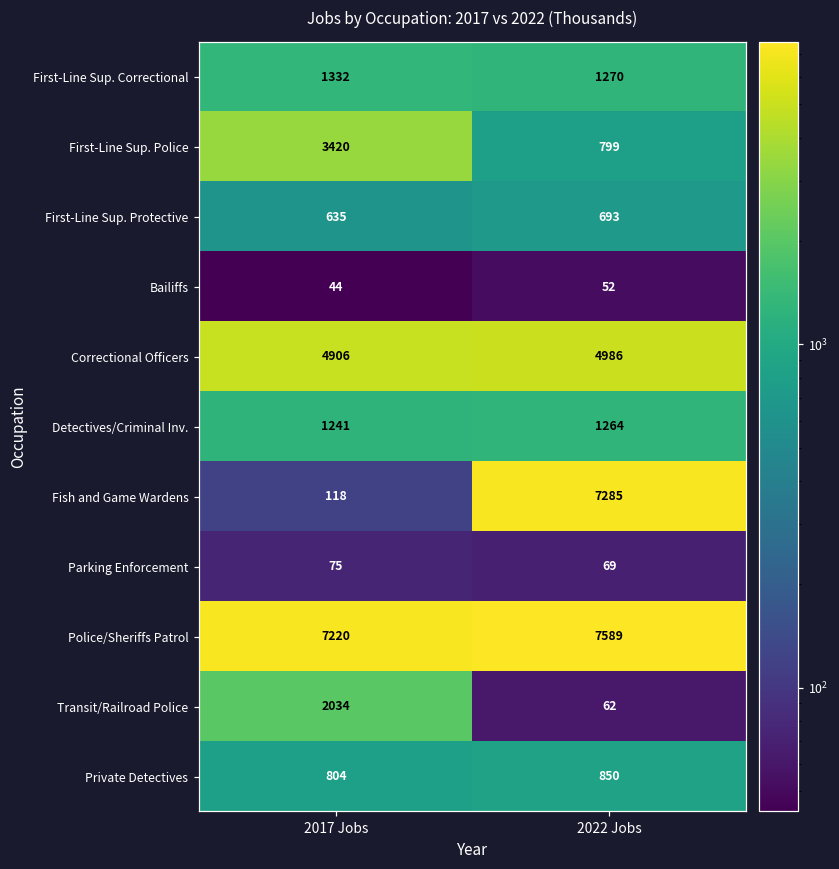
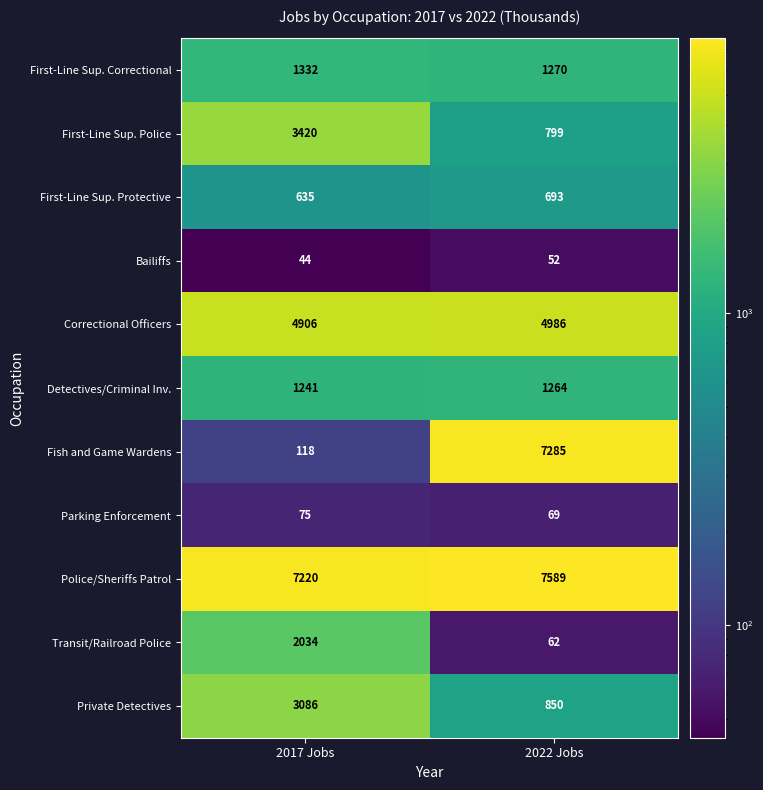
  {
    "First-Line Sup. Correctional": {
      "2017 Jobs": 1332,
      "2022 Jobs": 1270
    },
    "First-Line Sup. Police": {
      "2017 Jobs": 3420,
      "2022 Jobs": 799
    },
    "First-Line Sup. Protective": {
      "2017 Jobs": 635,
      "2022 Jobs": 693
    },
    "Bailiffs": {
      "2017 Jobs": 44,
      "2022 Jobs": 52
    },
    "Correctional Officers": {
      "2017 Jobs": 4906,
      "2022 Jobs": 4986
    },
    "Detectives/Criminal Inv.": {
      "2017 Jobs": 1241,
      "2022 Jobs": 1264
    },
    "Fish and Game Wardens": {
      "2017 Jobs": 118,
      "2022 Jobs": 7285
    },
    "Parking Enforcement": {
      "2017 Jobs": 75,
      "2022 Jobs": 69
    },
    "Police/Sheriffs Patrol": {
      "2017 Jobs": 7220,
      "2022 Jobs": 7589
    },
    "Transit/Railroad Police": {
      "2017 Jobs": 2034,
      "2022 Jobs": 62
    },
    "Private Detectives": {
-     "2017 Jobs": 804,
+     "2017 Jobs": 3086,
      "2022 Jobs": 850
    }
  }
